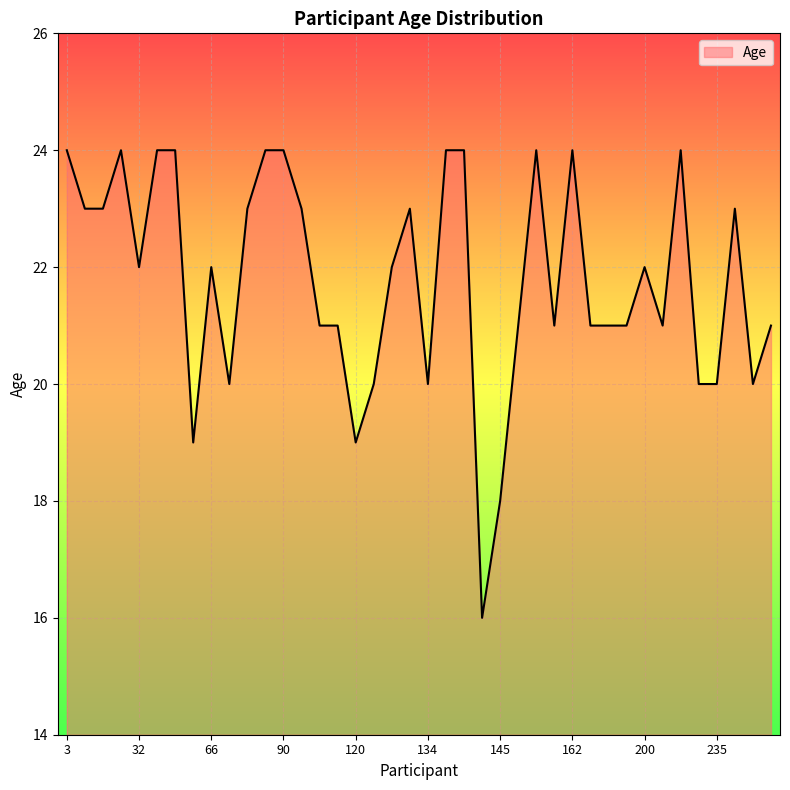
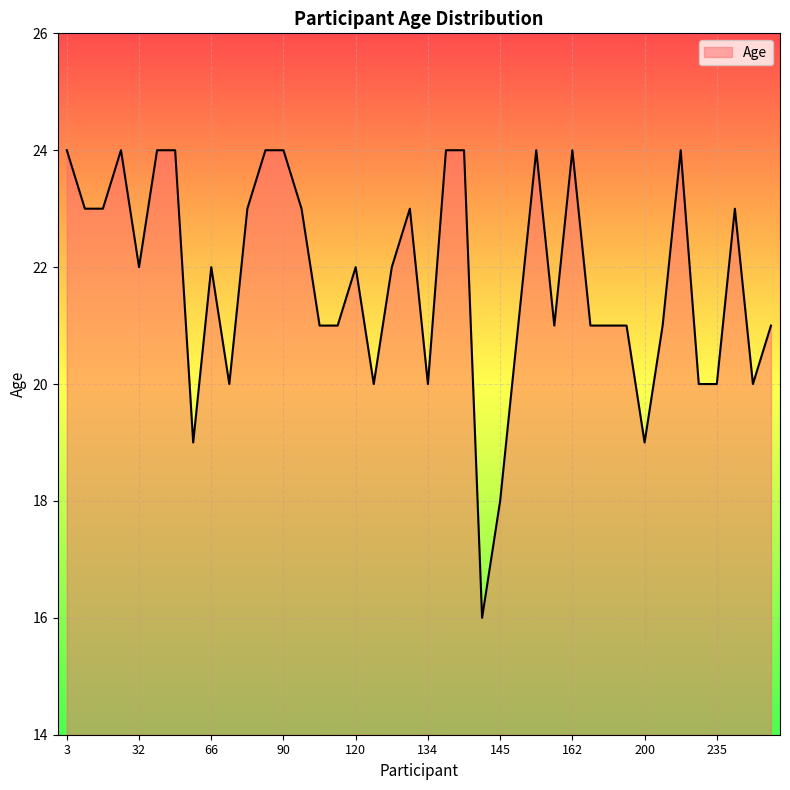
  {
    "32": 22,
    "66": 22,
    "90": 24,
-   "120": 19,
+   "120": 22,
    "134": 20,
    "145": 18,
    "162": 24,
-   "200": 22,
+   "200": 19,
    "235": 20
  }
